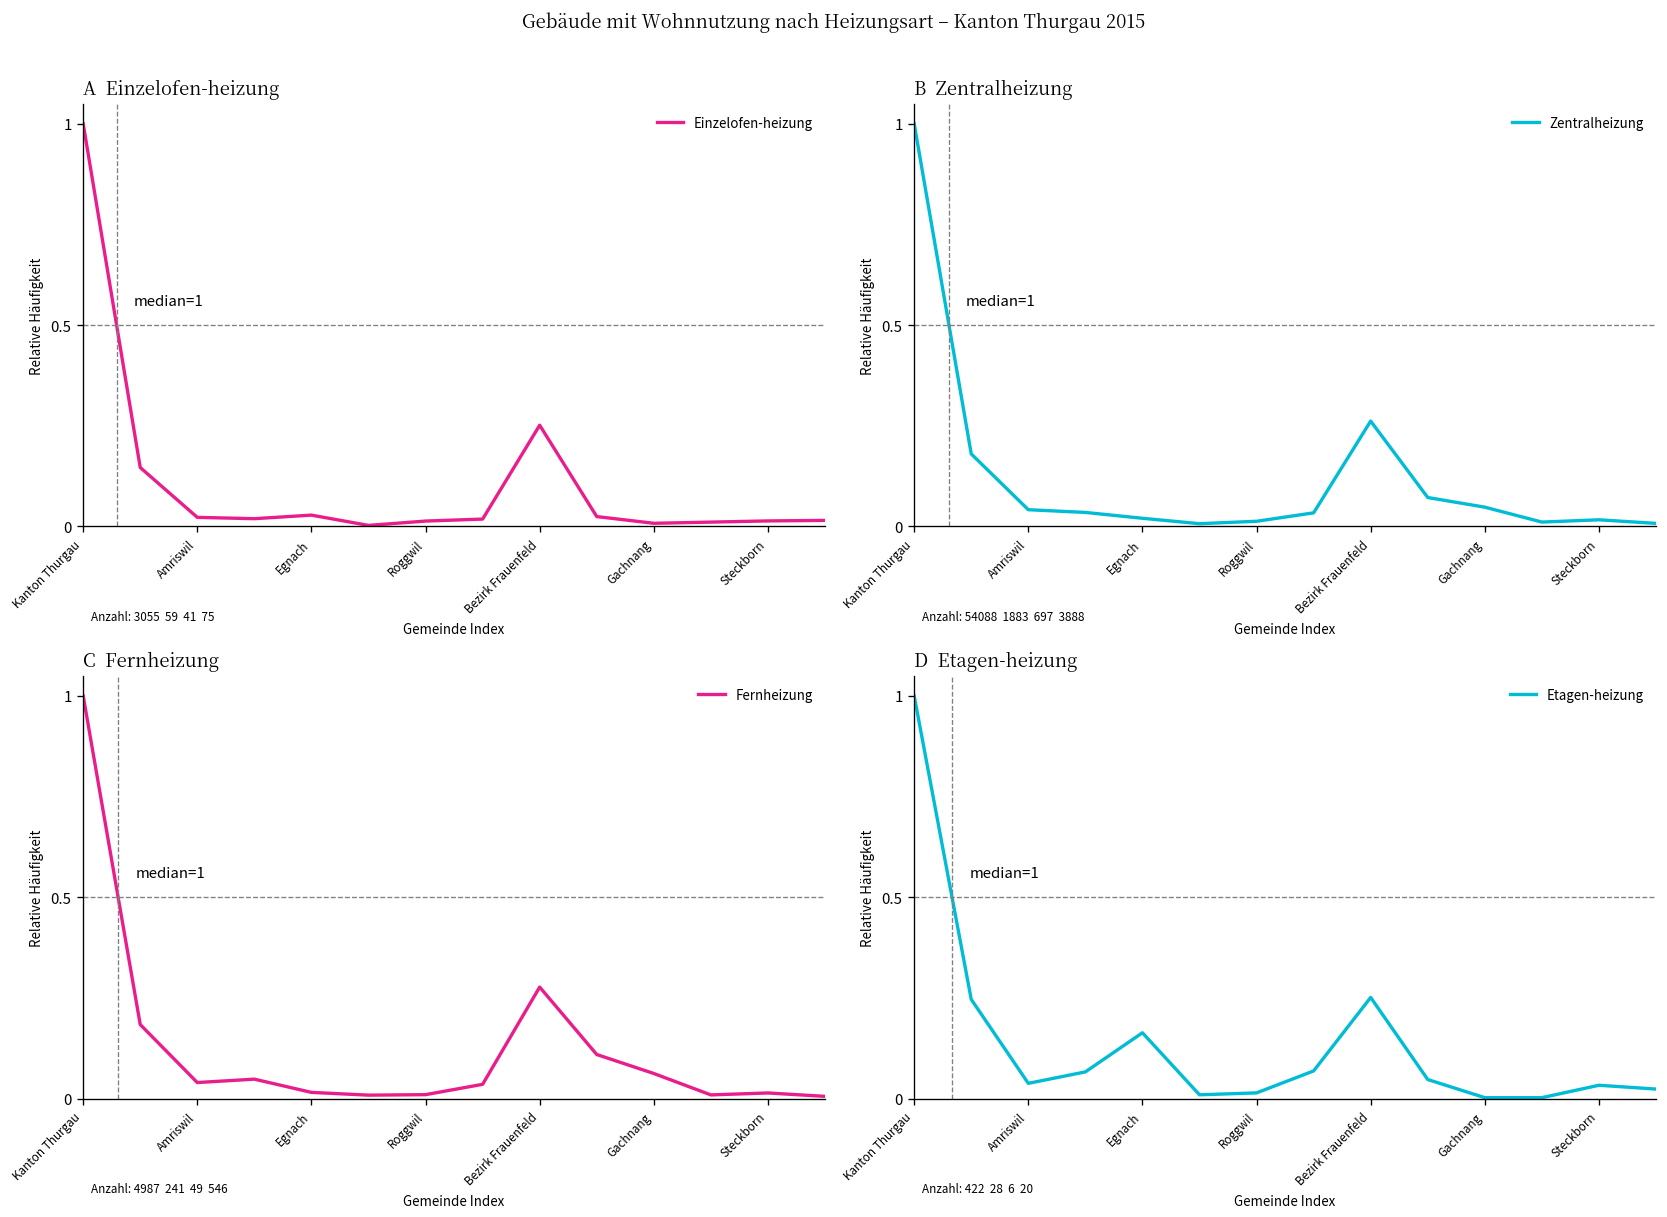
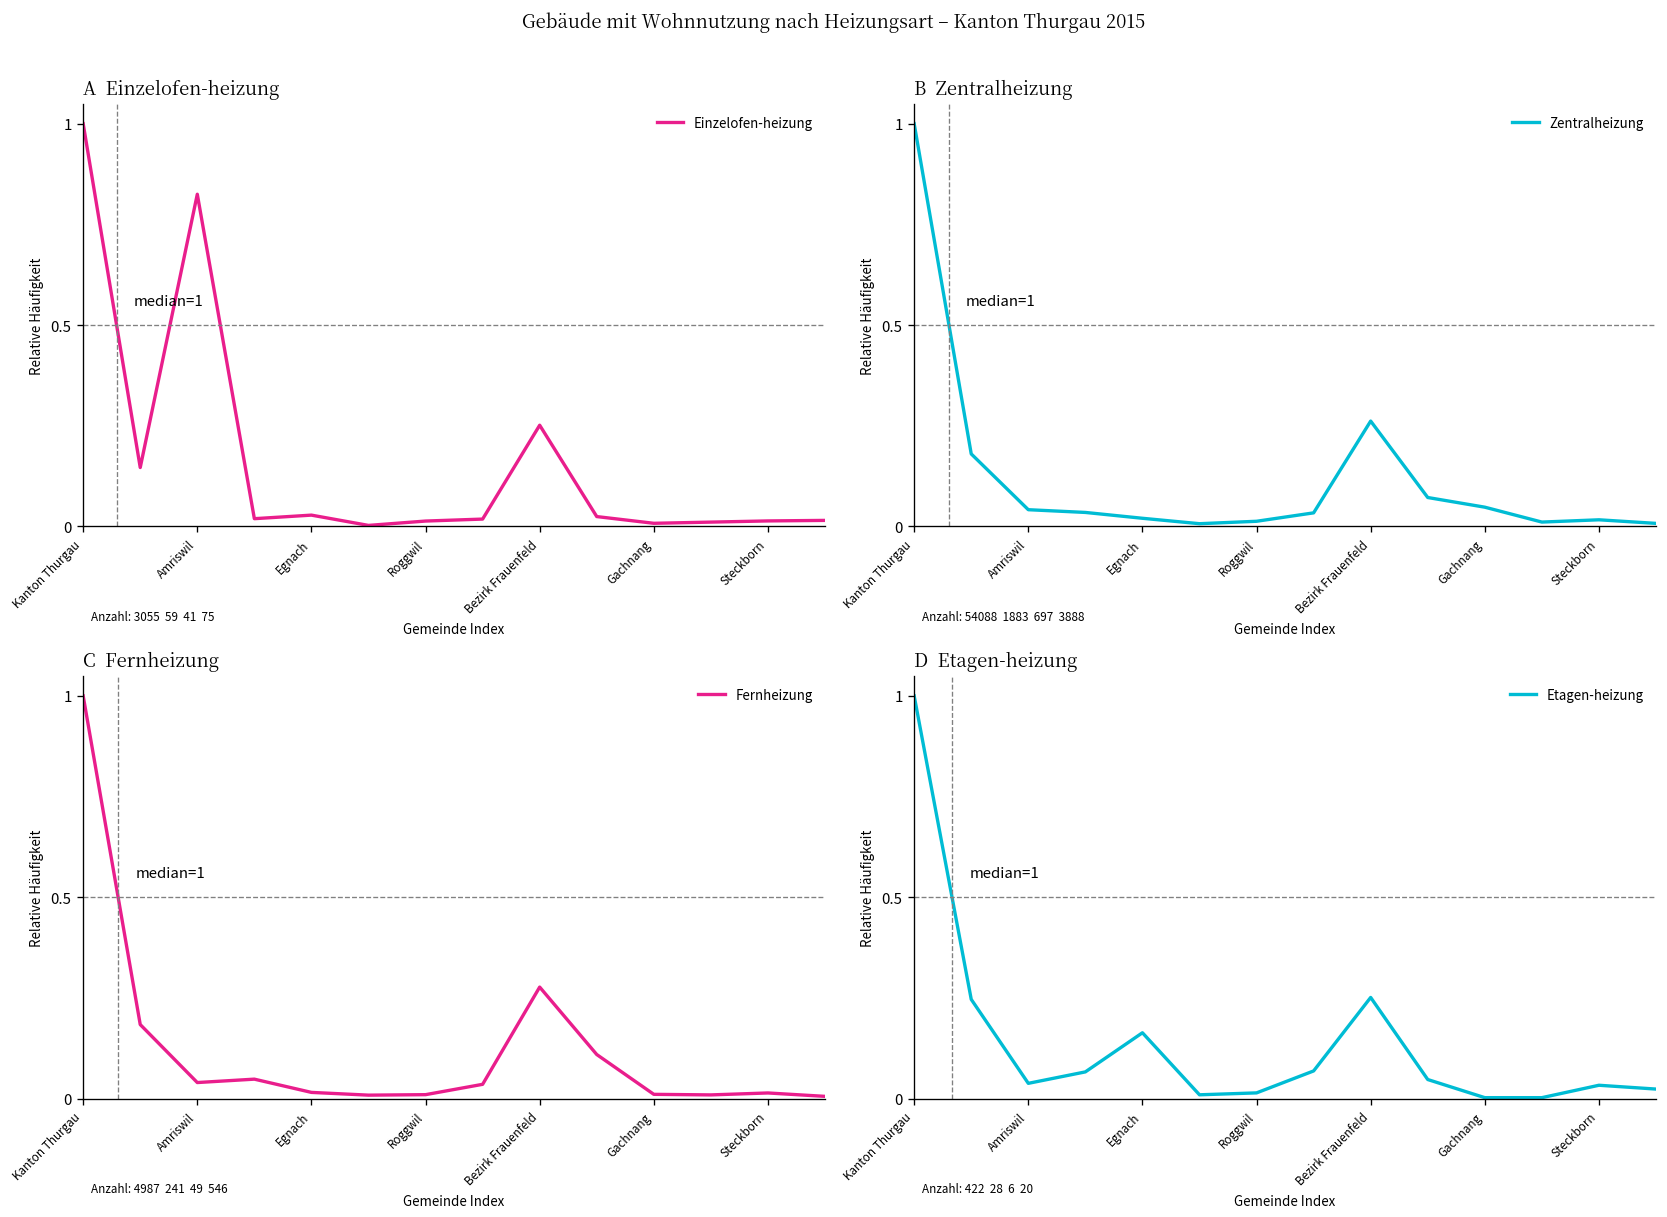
  {
    "A Einzelofen-heizung": {
      "Kanton Thurgau": 1.00,
-     "Amriswil": 0.02,
+     "Amriswil": 0.82,
      "Egnach": 0.03,
      "Roggwil": 0.01,
      "Bezirk Frauenfeld": 0.25,
      "Gachnang": 0.01,
      "Steckborn": 0.01
    },
    "B Zentralheizung": {
      "Kanton Thurgau": 1.00,
      "Amriswil": 0.04,
      "Egnach": 0.02,
      "Roggwil": 0.01,
      "Bezirk Frauenfeld": 0.26,
      "Gachnang": 0.05,
      "Steckborn": 0.02
    },
    "C Fernheizung": {
      "Kanton Thurgau": 1.00,
      "Amriswil": 0.04,
      "Egnach": 0.02,
      "Roggwil": 0.01,
      "Bezirk Frauenfeld": 0.28,
-     "Gachnang": 0.06,
+     "Gachnang": 0.01,
      "Steckborn": 0.01
    },
    "D Etagen-heizung": {
      "Kanton Thurgau": 1.00,
      "Amriswil": 0.04,
      "Egnach": 0.16,
      "Roggwil": 0.01,
      "Bezirk Frauenfeld": 0.25,
      "Gachnang": 0.00,
      "Steckborn": 0.03
    }
  }
